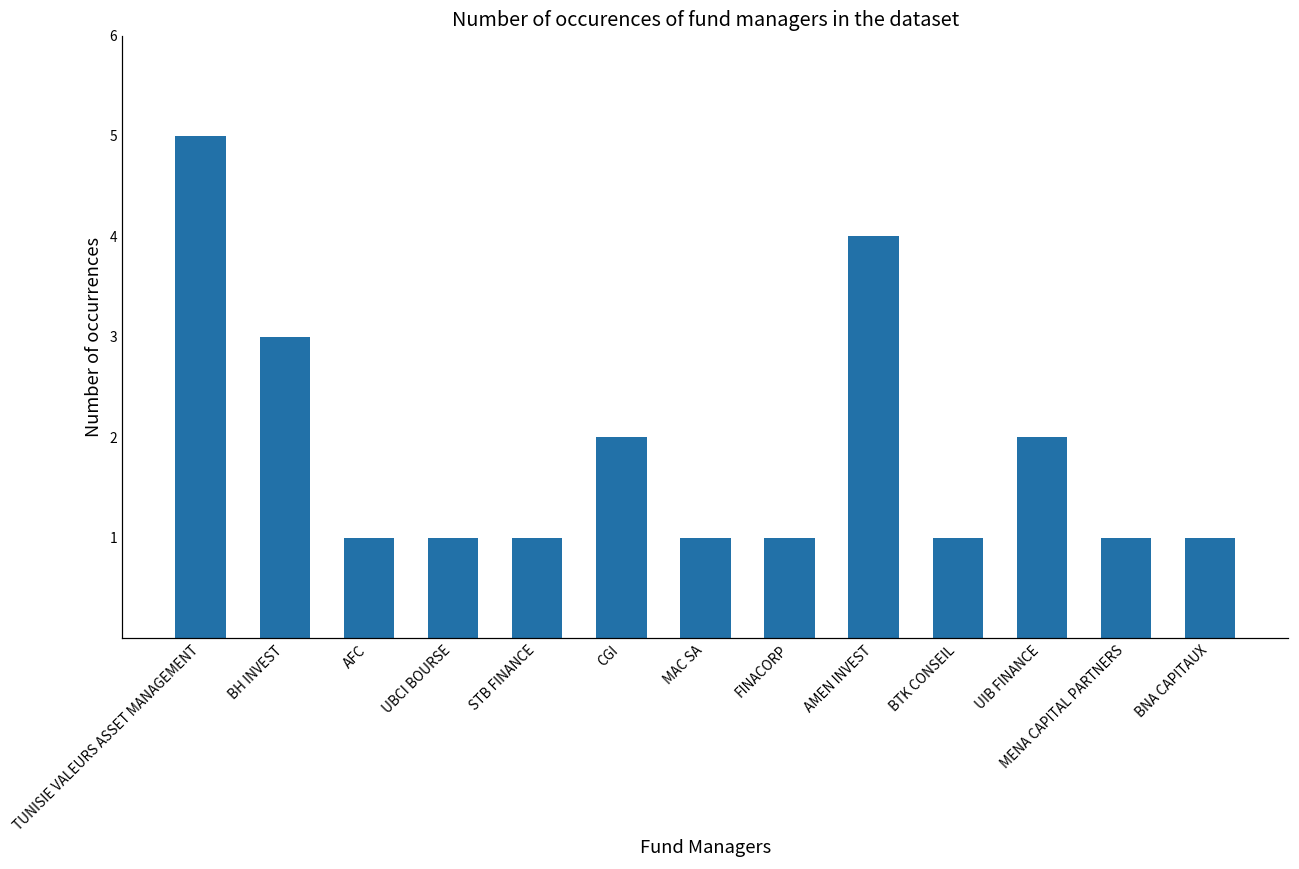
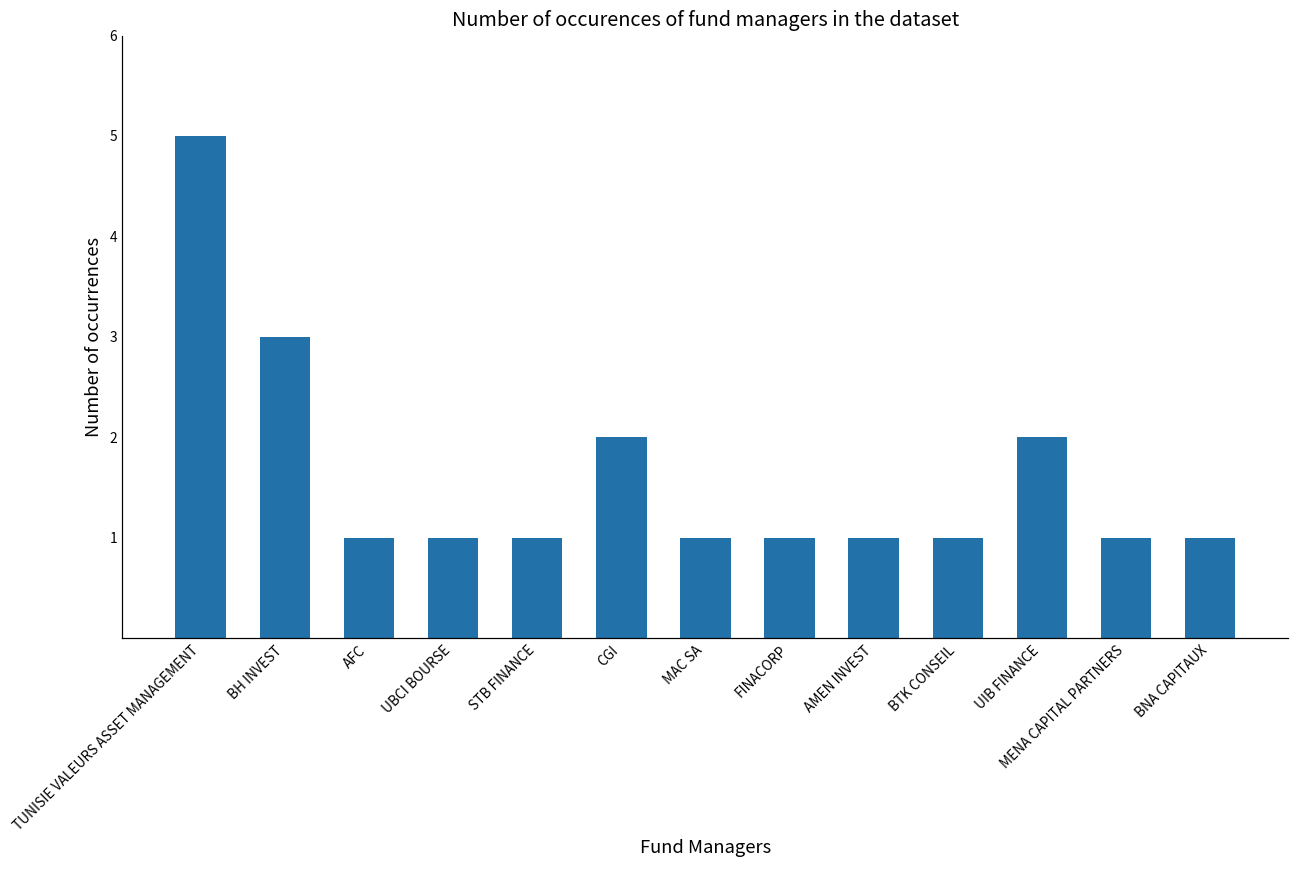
  {
    "TUNISIE VALEURS ASSET MANAGEMENT": 5,
    "BH INVEST": 3,
    "AFC": 1,
    "UBCI BOURSE": 1,
    "STB FINANCE": 1,
    "CGI": 2,
    "MAC SA": 1,
    "FINACORP": 1,
-   "AMEN INVEST": 4,
+   "AMEN INVEST": 1,
    "BTK CONSEIL": 1,
    "UIB FINANCE": 2,
    "MENA CAPITAL PARTNERS": 1,
    "BNA CAPITAUX": 1
  }
